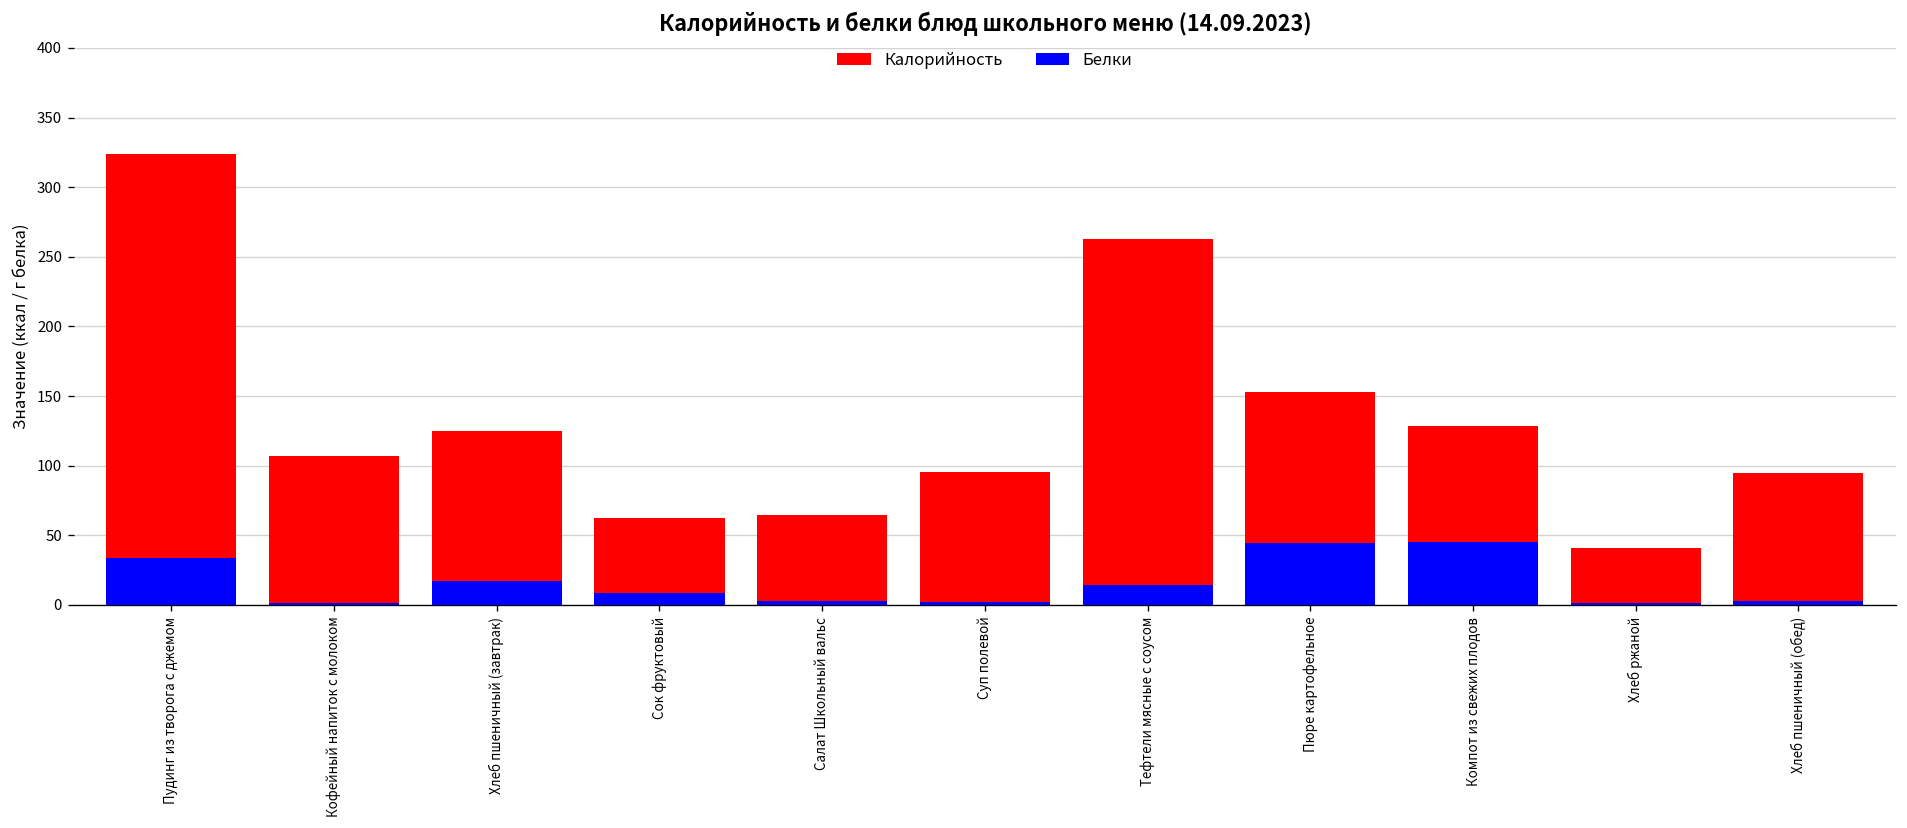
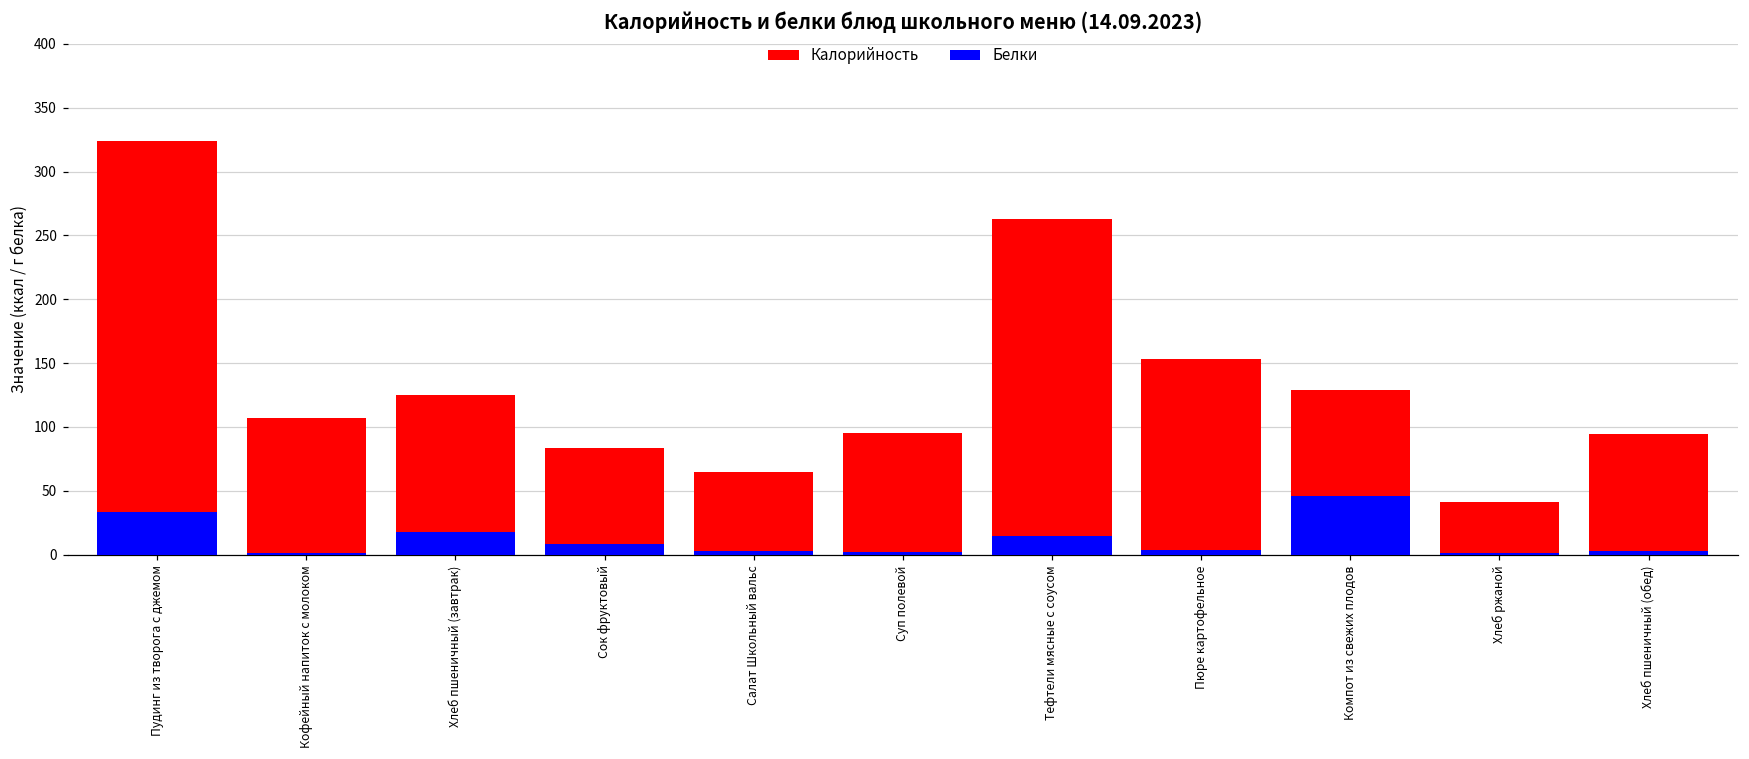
  {
    "Калорийность": {
      "Пудинг из творога с джемом": 324,
      "Кофейный напиток с молоком": 107,
      "Хлеб пшеничный (завтрак)": 125,
-     "Сок фруктовый": 63,
+     "Сок фруктовый": 83,
      "Салат Школьный вальс": 65,
      "Суп полевой": 96,
      "Тефтели мясные с соусом": 263,
      "Пюре картофельное": 153,
      "Компот из свежих плодов": 129,
      "Хлеб ржаной": 41,
      "Хлеб пшеничный (обед)": 95
    },
    "Белки": {
-     "Пюре картофельное": 44
+     "Пюре картофельное": 3
    }
  }
